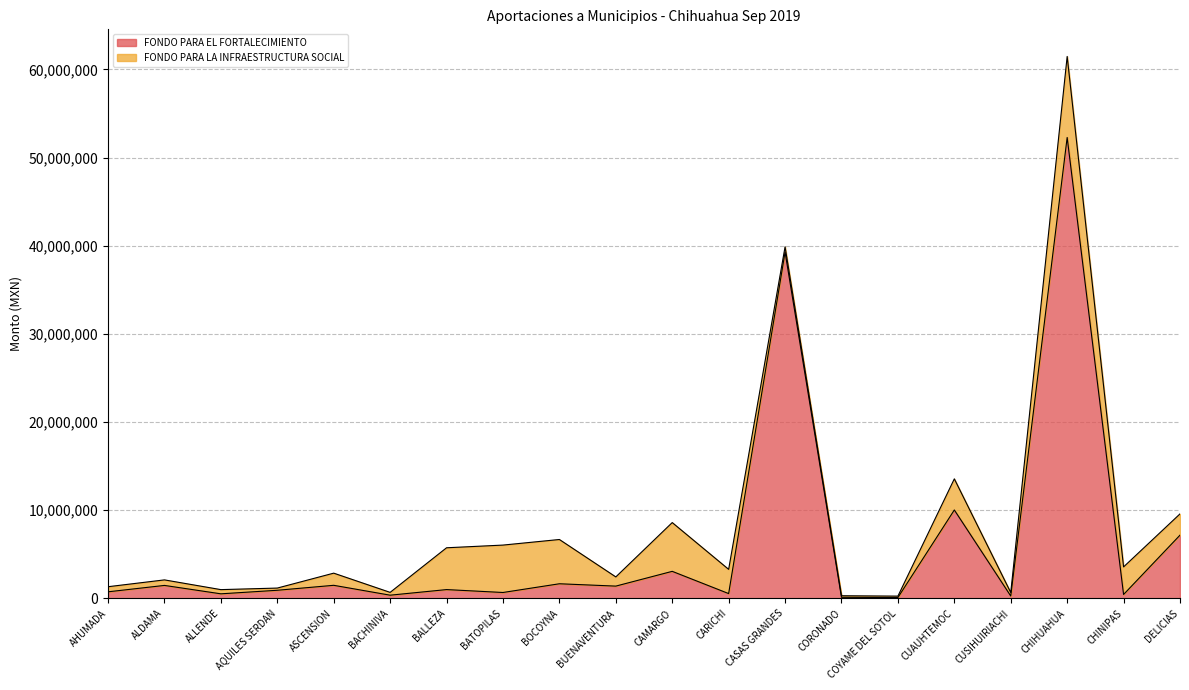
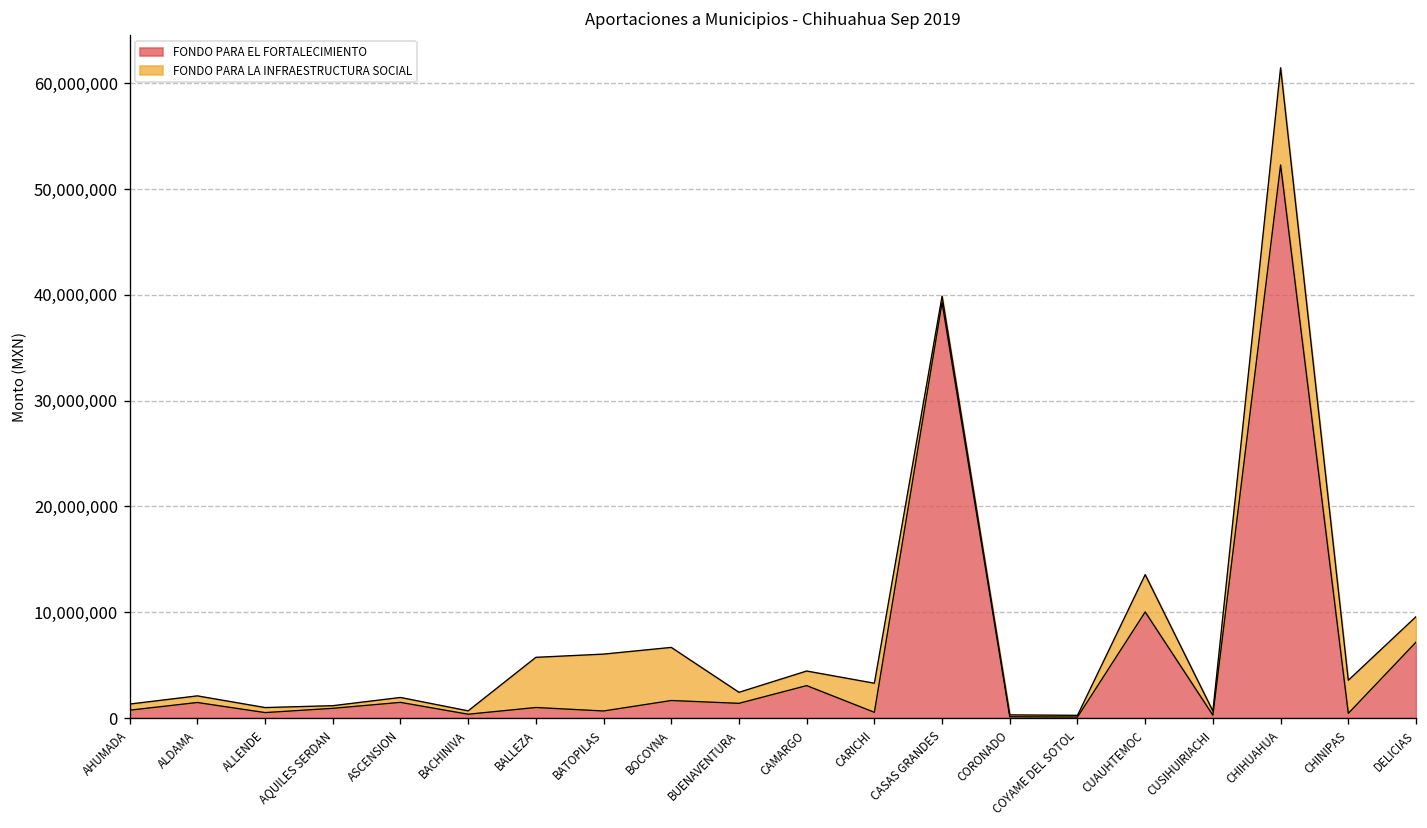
  {
    "FONDO PARA EL FORTALECIMIENTO": {
      "AHUMADA": "1,000,000",
      "ALDAMA": "1,000,000",
      "ALLENDE": "1,000,000",
      "ASCENSION": "1,000,000",
      "BACHINIVA": "0",
      "BALLEZA": "1,000,000",
      "BATOPILAS": "1,000,000",
      "BOCOYNA": "2,000,000",
      "BUENAVENTURA": "1,000,000",
      "CAMARGO": "3,000,000",
      "CARICHI": "1,000,000",
      "CASAS GRANDES": "39,000,000",
      "CUAUHTEMOC": "10,000,000",
      "CUSIHUIRIACHI": "0",
      "CHIHUAHUA": "52,000,000",
      "CHINIPAS": "0",
      "DELICIAS": "7,000,000"
    },
    "FONDO PARA LA INFRAESTRUCTURA SOCIAL": {
      "AHUMADA": "1,000,000",
      "ALDAMA": "1,000,000",
      "ALLENDE": "0",
-     "ASCENSION": "1,000,000",
+     "ASCENSION": "0",
      "BACHINIVA": "0",
      "BALLEZA": "5,000,000",
      "BATOPILAS": "5,000,000",
      "BOCOYNA": "5,000,000",
      "BUENAVENTURA": "1,000,000",
-     "CAMARGO": "6,000,000",
+     "CAMARGO": "1,000,000",
      "CARICHI": "3,000,000",
      "CASAS GRANDES": "1,000,000",
      "CUAUHTEMOC": "4,000,000",
      "CUSIHUIRIACHI": "0",
      "CHIHUAHUA": "9,000,000",
      "CHINIPAS": "3,000,000",
      "DELICIAS": "2,000,000"
    }
  }
